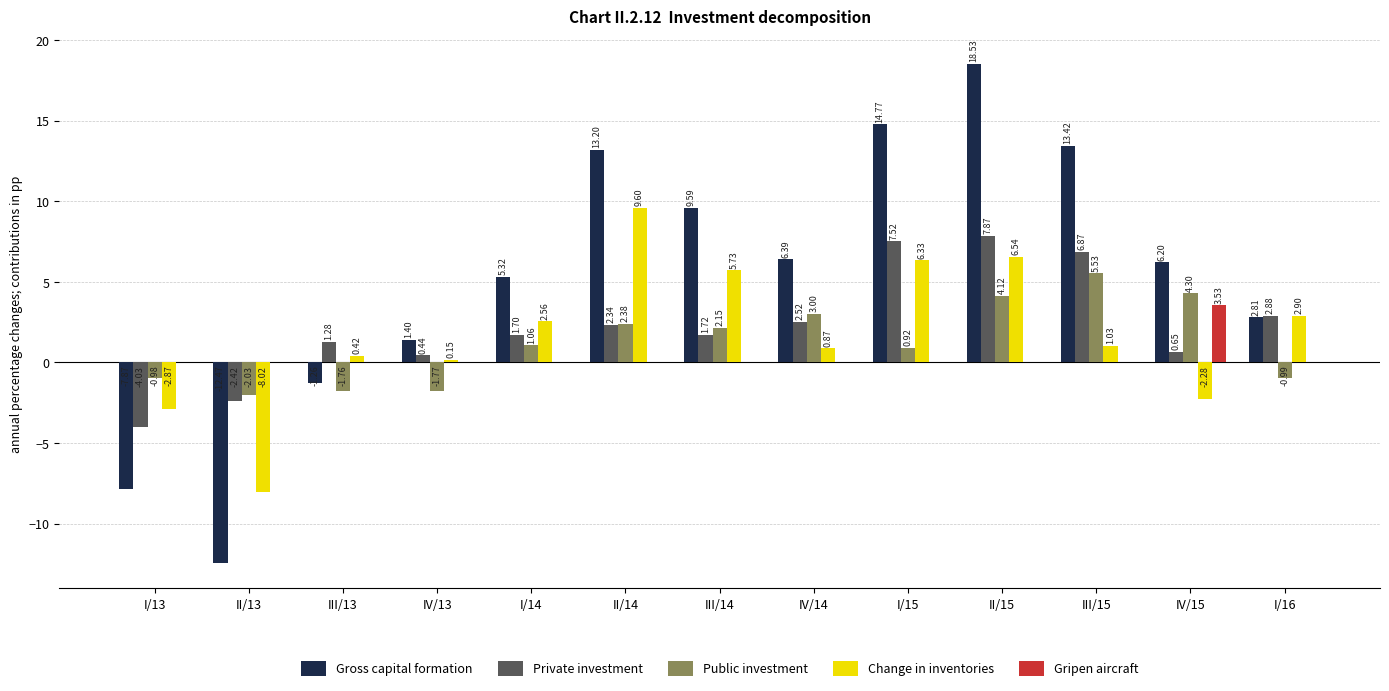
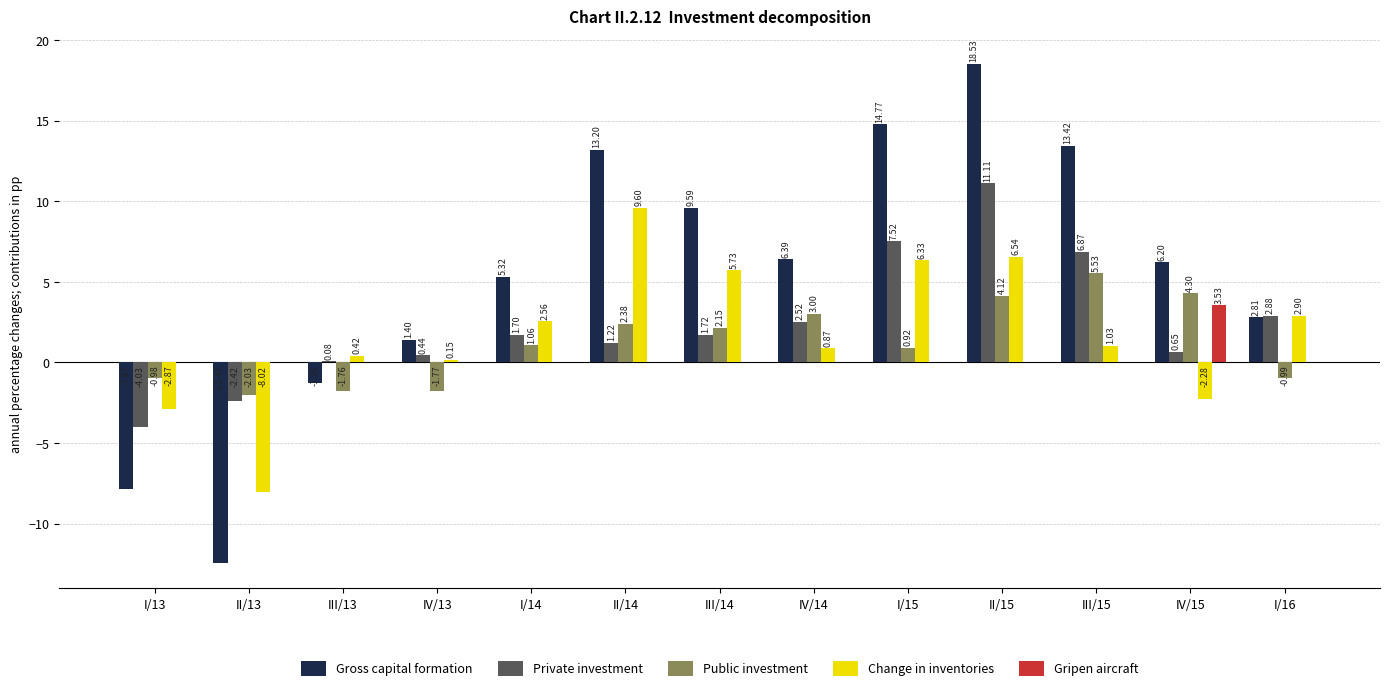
  {
    "Gross capital formation": {
      "IV/13": 1.40,
      "I/14": 5.32,
      "II/14": 13.20,
      "III/14": 9.59,
      "IV/14": 6.39,
      "I/15": 14.77,
      "II/15": 18.53,
      "III/15": 13.42,
      "IV/15": 6.20,
      "I/16": 2.81
    },
    "Private investment": {
      "I/13": -4.03,
      "II/13": -2.42,
-     "III/13": 1.28,
+     "III/13": 0.08,
      "IV/13": 0.44,
      "I/14": 1.70,
-     "II/14": 2.34,
+     "II/14": 1.22,
      "III/14": 1.72,
      "IV/14": 2.52,
      "I/15": 7.52,
-     "II/15": 7.87,
+     "II/15": 11.11,
      "III/15": 6.87,
      "IV/15": 0.65,
      "I/16": 2.88
    },
    "Public investment": {
      "I/13": -0.98,
      "II/13": -2.03,
      "III/13": -1.76,
      "IV/13": -1.77,
      "I/14": 1.06,
      "II/14": 2.38,
      "III/14": 2.15,
      "IV/14": 3.00,
      "I/15": 0.92,
      "II/15": 4.12,
      "III/15": 5.53,
      "IV/15": 4.30,
      "I/16": -0.99
    },
    "Change in inventories": {
      "I/13": -2.87,
      "II/13": -8.02,
      "III/13": 0.42,
      "IV/13": 0.15,
      "I/14": 2.56,
      "II/14": 9.60,
      "III/14": 5.73,
      "IV/14": 0.87,
      "I/15": 6.33,
      "II/15": 6.54,
      "III/15": 1.03,
      "IV/15": -2.28,
      "I/16": 2.90
    },
    "Gripen aircraft": {
      "IV/15": 3.53
    }
  }
